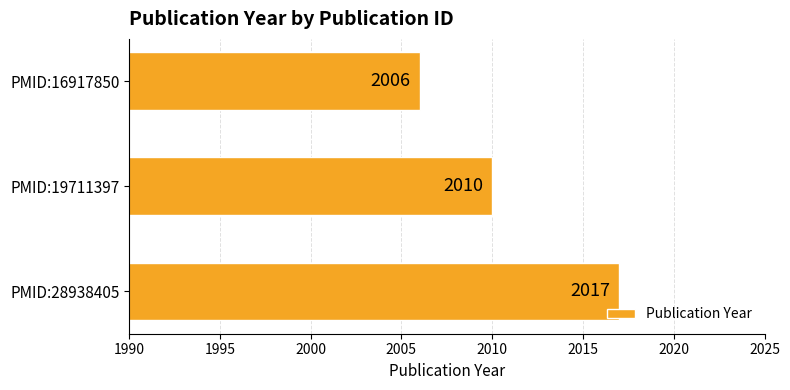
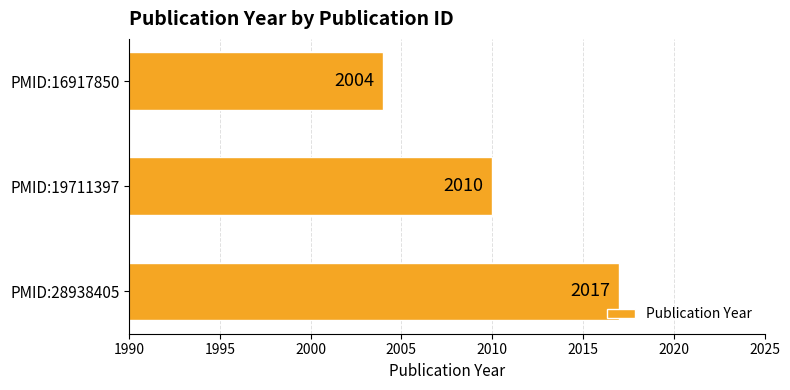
  {
-   "PMID:16917850": 2006,
+   "PMID:16917850": 2004,
    "PMID:19711397": 2010,
    "PMID:28938405": 2017
  }
